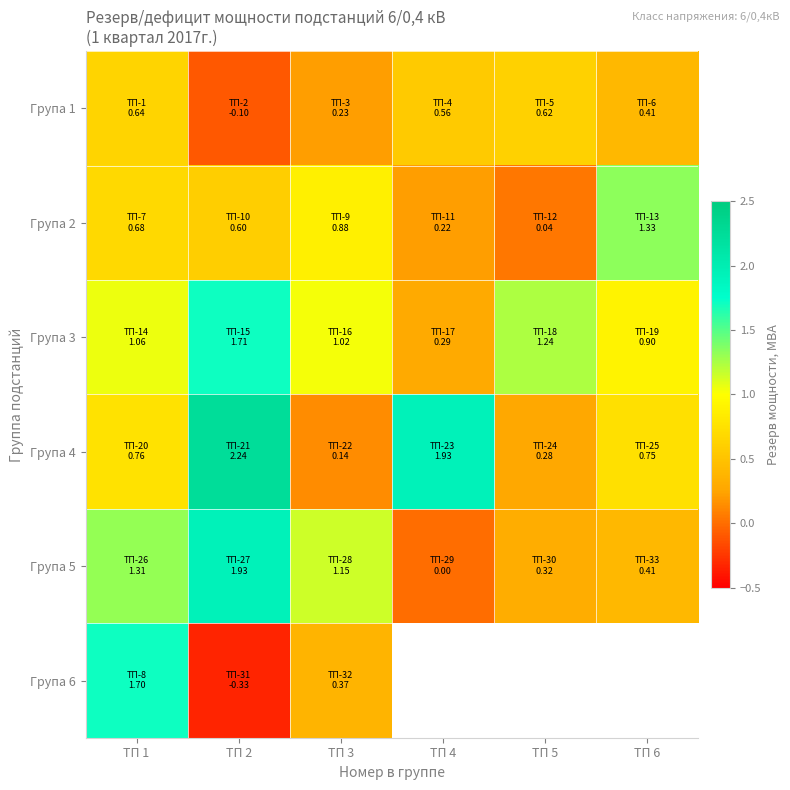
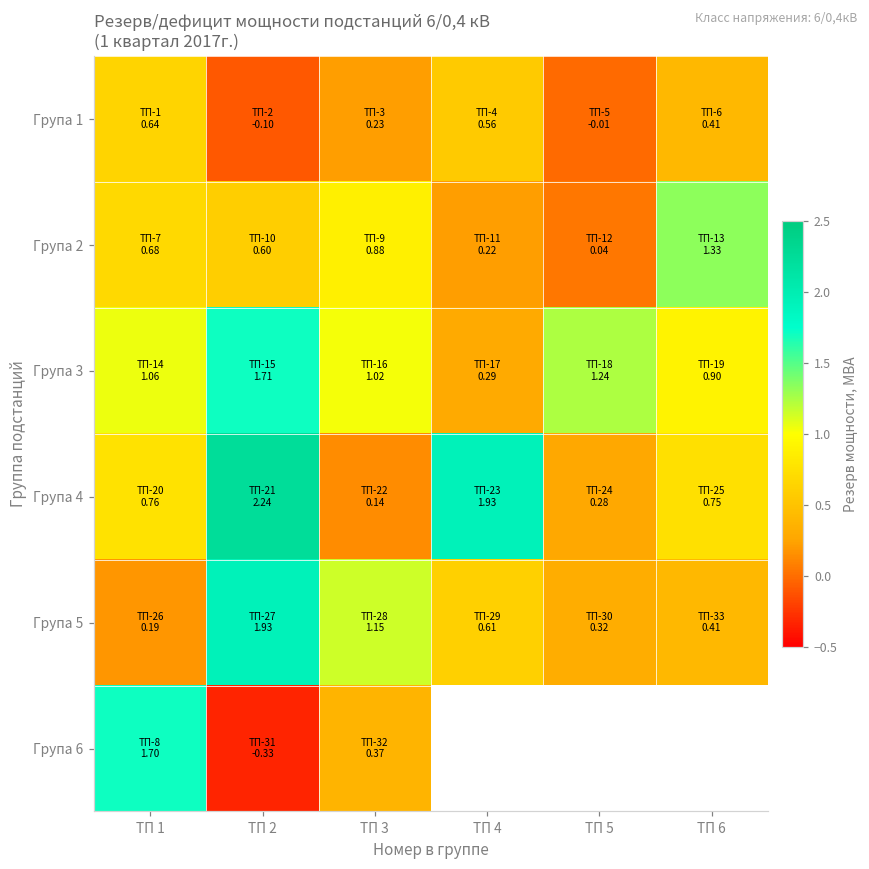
  {
    "Група 1": {
      "ТП 1": 0.64,
      "ТП 2": -0.10,
      "ТП 3": 0.23,
      "ТП 4": 0.56,
-     "ТП 5": 0.62,
+     "ТП 5": -0.01,
      "ТП 6": 0.41
    },
    "Група 2": {
      "ТП 1": 0.68,
      "ТП 2": 0.60,
      "ТП 3": 0.88,
      "ТП 4": 0.22,
      "ТП 5": 0.04,
      "ТП 6": 1.33
    },
    "Група 3": {
      "ТП 1": 1.06,
      "ТП 2": 1.71,
      "ТП 3": 1.02,
      "ТП 4": 0.29,
      "ТП 5": 1.24,
      "ТП 6": 0.90
    },
    "Група 4": {
      "ТП 1": 0.76,
      "ТП 2": 2.24,
      "ТП 3": 0.14,
      "ТП 4": 1.93,
      "ТП 5": 0.28,
      "ТП 6": 0.75
    },
    "Група 5": {
-     "ТП 1": 1.31,
+     "ТП 1": 0.19,
      "ТП 2": 1.93,
      "ТП 3": 1.15,
-     "ТП 4": 0.00,
+     "ТП 4": 0.61,
      "ТП 5": 0.32,
      "ТП 6": 0.41
    },
    "Група 6": {
      "ТП 1": 1.70,
      "ТП 2": -0.33,
      "ТП 3": 0.37
    }
  }
